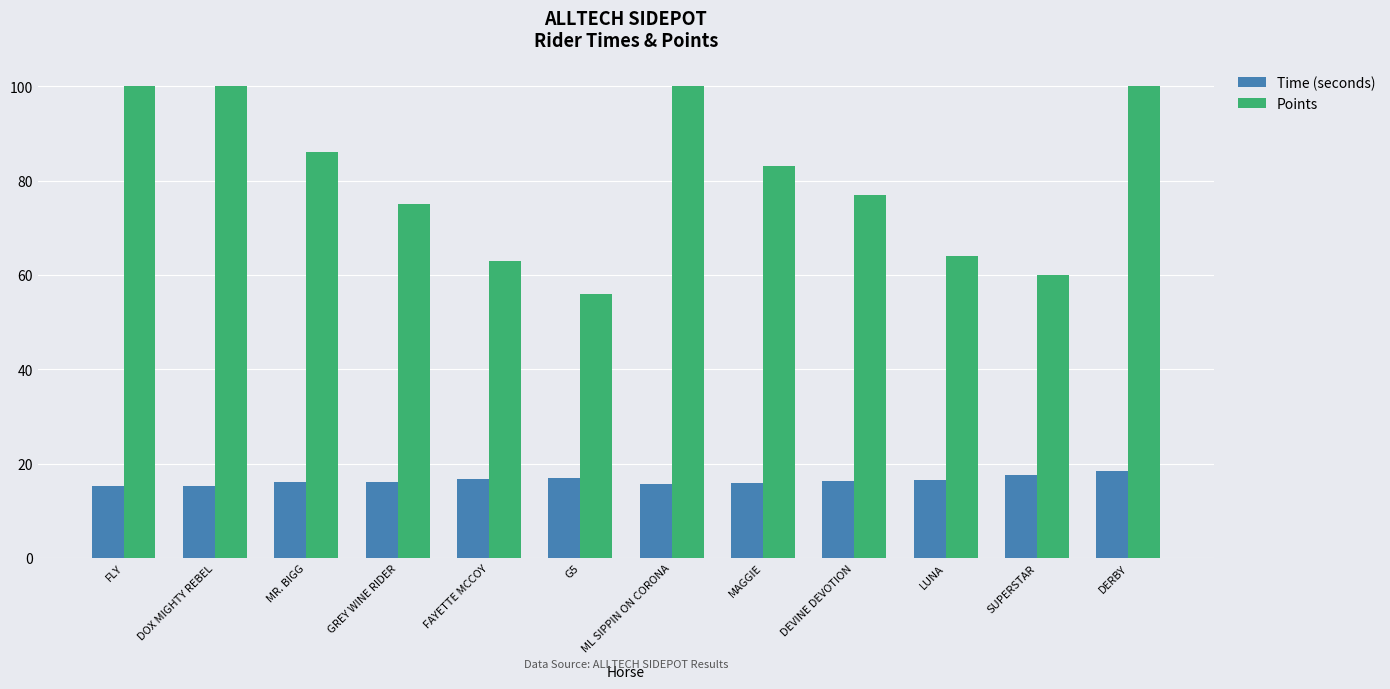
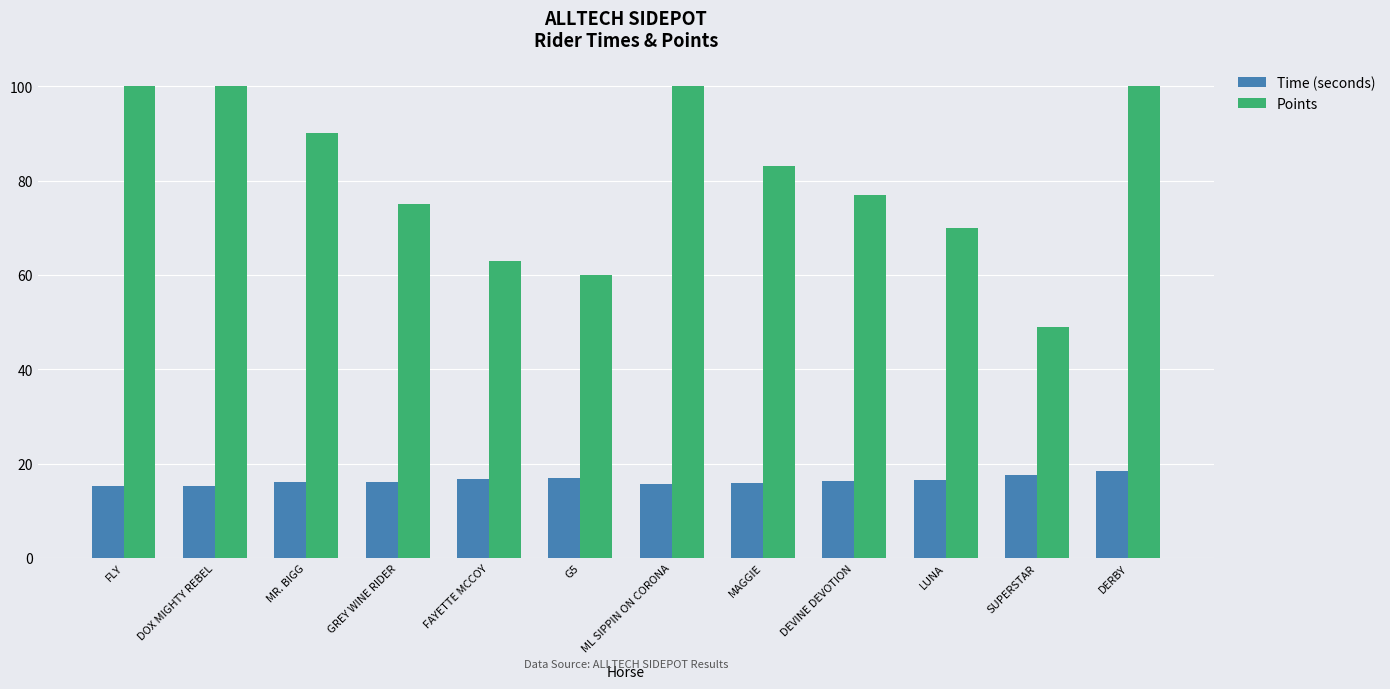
  {
    "Time (seconds)": {
      "FLY": 15,
      "DOX MIGHTY REBEL": 15,
      "MR. BIGG": 16,
      "GREY WINE RIDER": 16,
      "FAYETTE MCCOY": 17,
      "G5": 17,
      "ML SIPPIN ON CORONA": 16,
      "MAGGIE": 16,
      "DEVINE DEVOTION": 16,
      "LUNA": 17,
      "SUPERSTAR": 17,
      "DERBY": 18
    },
    "Points": {
      "FLY": 100,
      "DOX MIGHTY REBEL": 100,
-     "MR. BIGG": 86,
+     "MR. BIGG": 90,
      "GREY WINE RIDER": 75,
      "FAYETTE MCCOY": 63,
-     "G5": 56,
+     "G5": 60,
      "ML SIPPIN ON CORONA": 100,
      "MAGGIE": 83,
      "DEVINE DEVOTION": 77,
-     "LUNA": 64,
-     "SUPERSTAR": 60,
+     "LUNA": 70,
+     "SUPERSTAR": 49,
      "DERBY": 100
    }
  }
